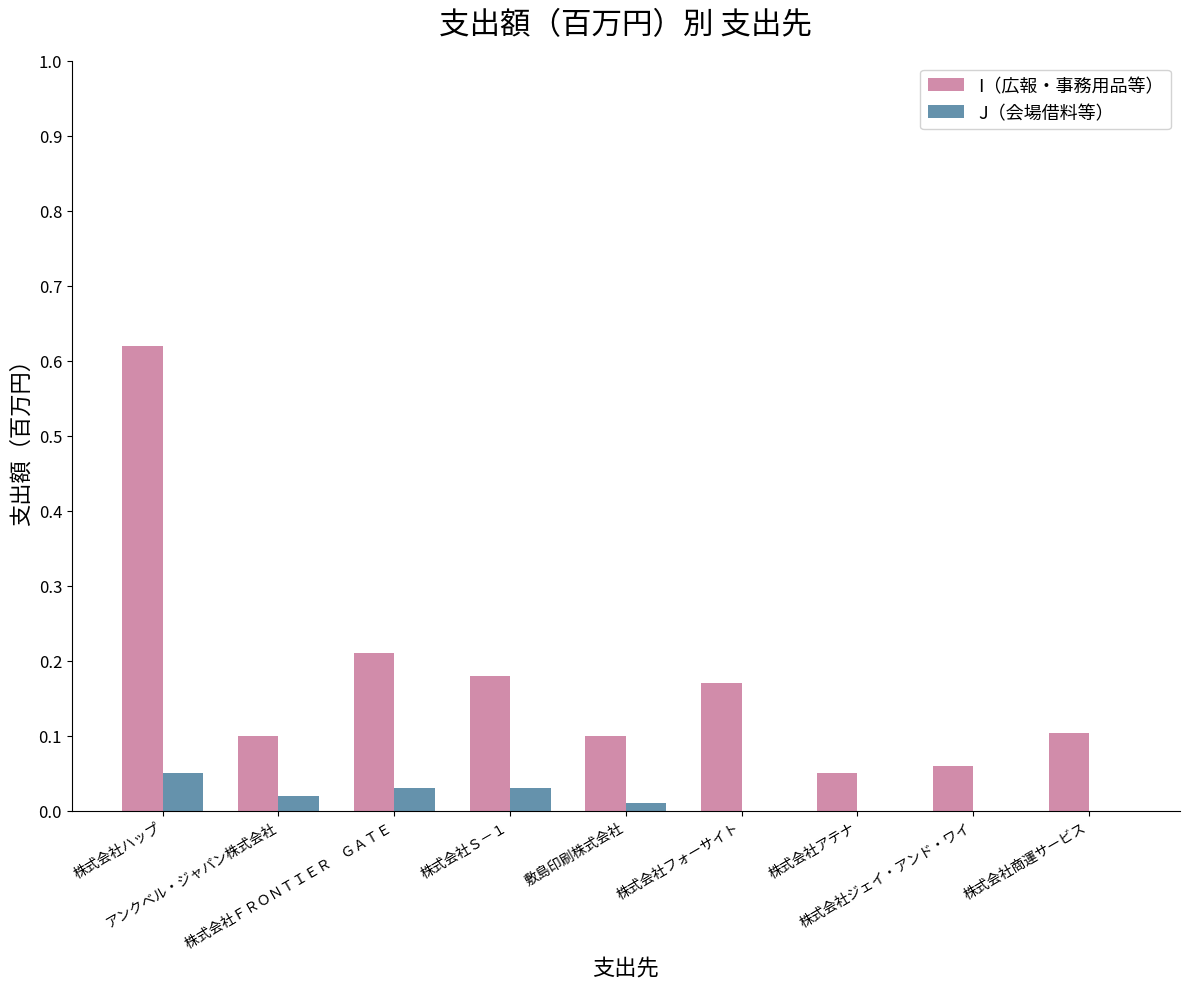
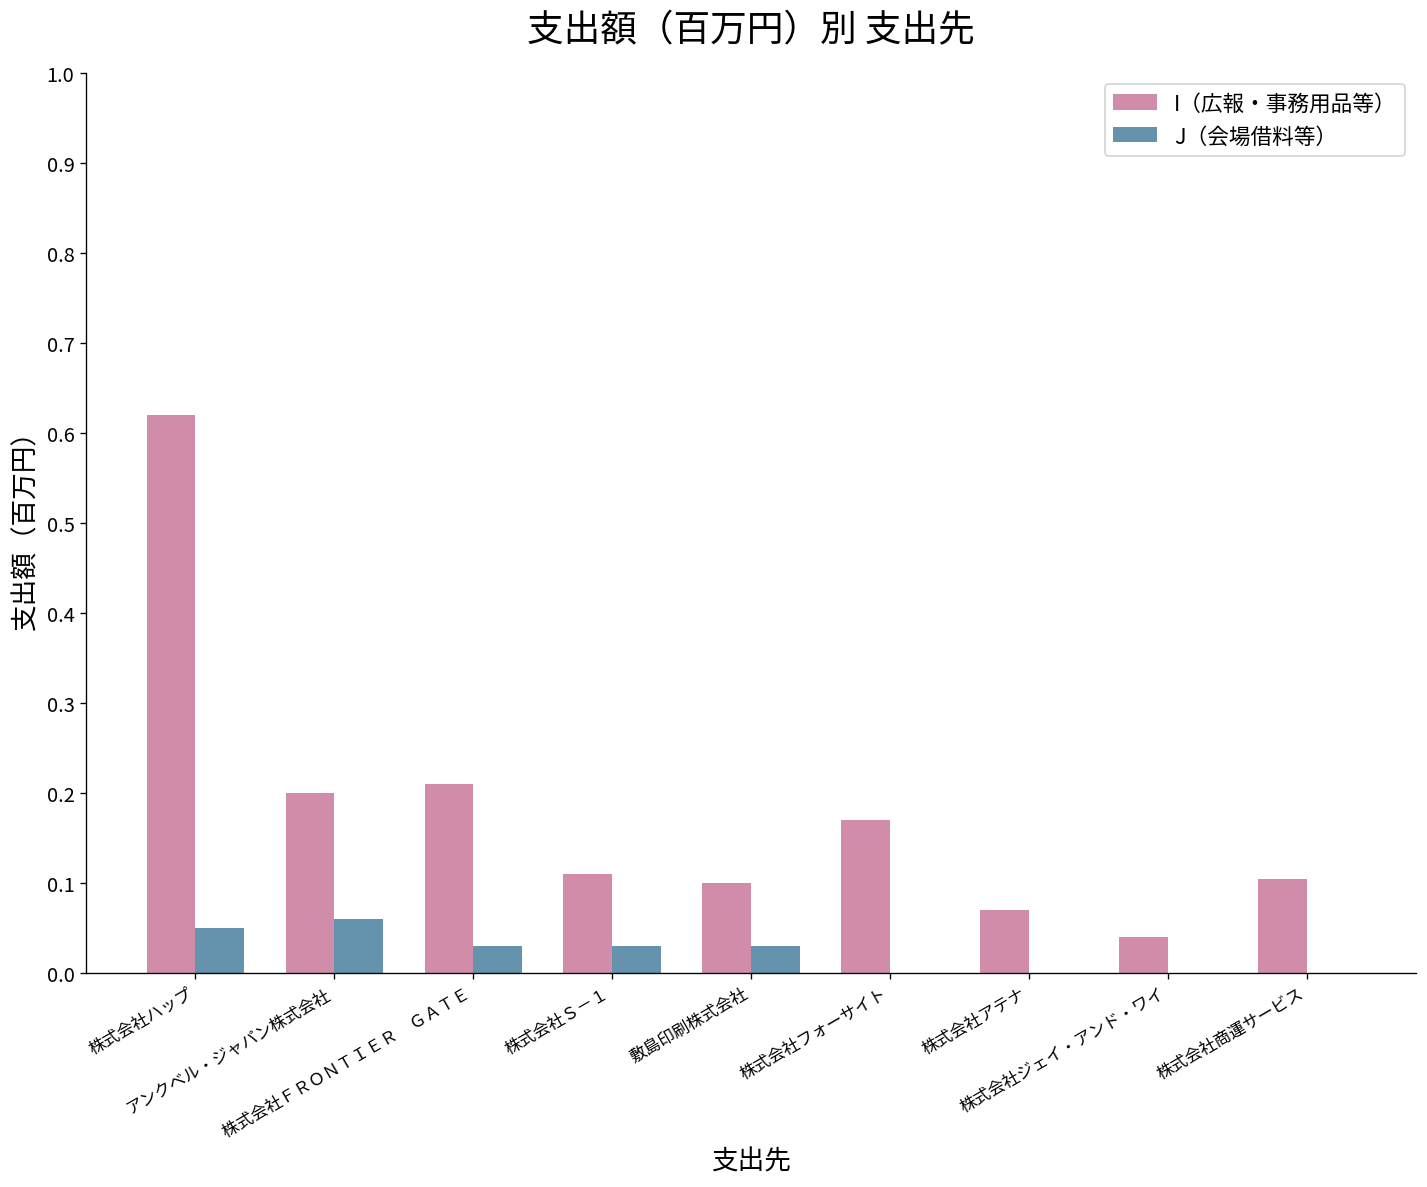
  {
    "I（広報・事務用品等）": {
      "株式会社ハップ": 0.62,
-     "アンクベル・ジャパン株式会社": 0.1,
+     "アンクベル・ジャパン株式会社": 0.2,
      "株式会社ＦＲＯＮＴＩＥＲ ＧＡＴＥ": 0.21,
-     "株式会社Ｓ－１": 0.18,
+     "株式会社Ｓ－１": 0.11,
      "敷島印刷株式会社": 0.10,
      "株式会社フォーサイト": 0.17,
-     "株式会社アテナ": 0.05,
-     "株式会社ジェイ・アンド・ワイ": 0.06,
+     "株式会社アテナ": 0.07,
+     "株式会社ジェイ・アンド・ワイ": 0.04,
      "株式会社商運サービス": 0.10
    },
    "J（会場借料等）": {
      "株式会社ハップ": 0.05,
-     "アンクベル・ジャパン株式会社": 0.02,
+     "アンクベル・ジャパン株式会社": 0.06,
      "株式会社ＦＲＯＮＴＩＥＲ ＧＡＴＥ": 0.03,
      "株式会社Ｓ－１": 0.03,
-     "敷島印刷株式会社": 0.01,
+     "敷島印刷株式会社": 0.03,
      "株式会社フォーサイト": 0.00,
      "株式会社アテナ": 0.00,
      "株式会社ジェイ・アンド・ワイ": 0.00,
      "株式会社商運サービス": 0.00
    }
  }
